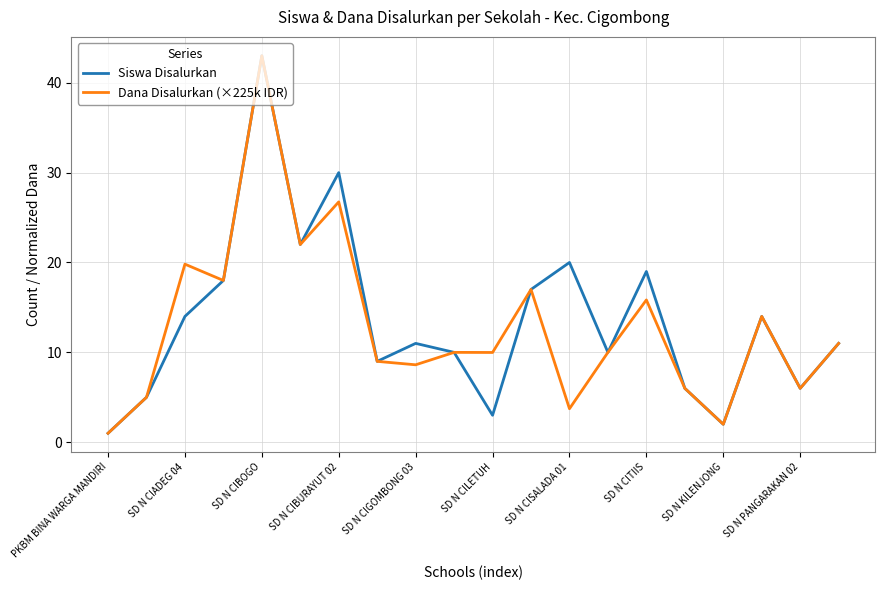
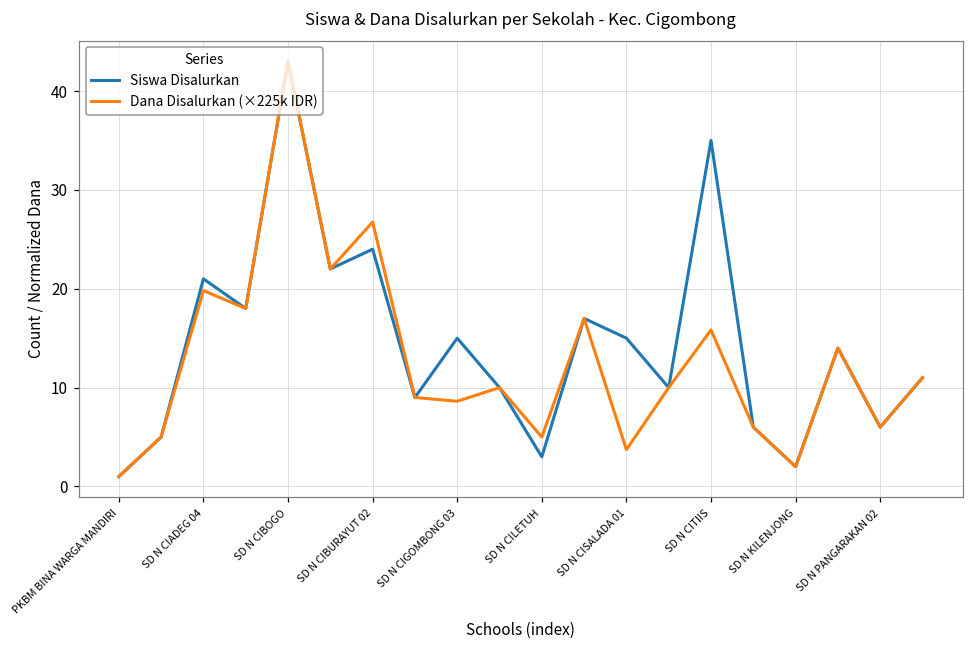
  {
    "Siswa Disalurkan": {
-     "SD N CIADEG 04": 14,
-     "SD N CIBURAYUT 02": 30,
-     "SD N CIGOMBONG 03": 11,
+     "SD N CIADEG 04": 21,
+     "SD N CIBURAYUT 02": 24,
+     "SD N CIGOMBONG 03": 15,
      "SD N CILETUH": 3,
-     "SD N CISALADA 01": 20,
-     "SD N CITIIS": 19
+     "SD N CISALADA 01": 15,
+     "SD N CITIIS": 35
    },
    "Dana Disalurkan (×225k IDR)": {
      "SD N CIADEG 04": 20,
      "SD N CIBURAYUT 02": 27,
      "SD N CIGOMBONG 03": 9,
-     "SD N CILETUH": 10,
+     "SD N CILETUH": 5,
      "SD N CISALADA 01": 4,
      "SD N CITIIS": 16
    }
  }
